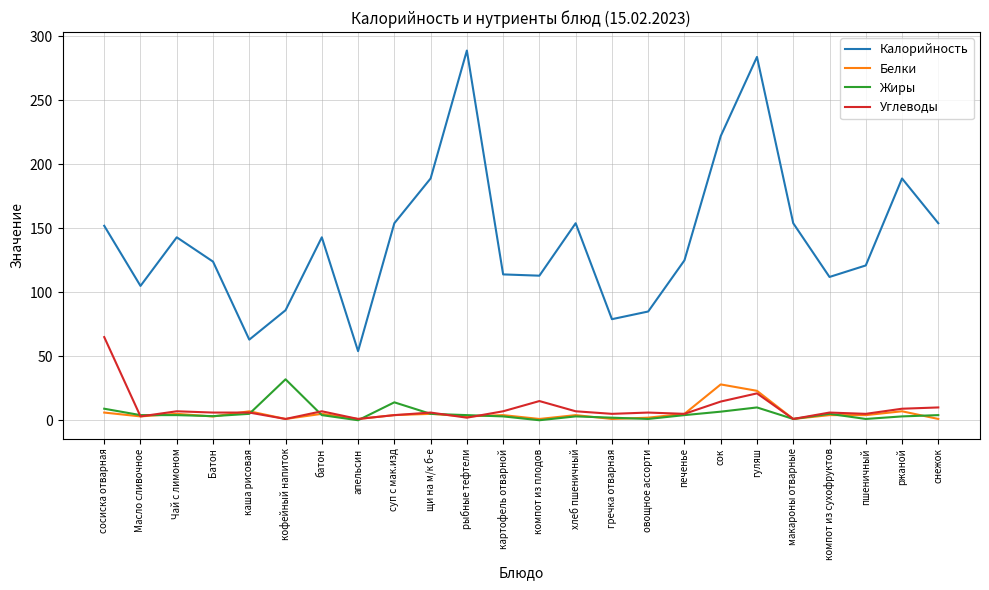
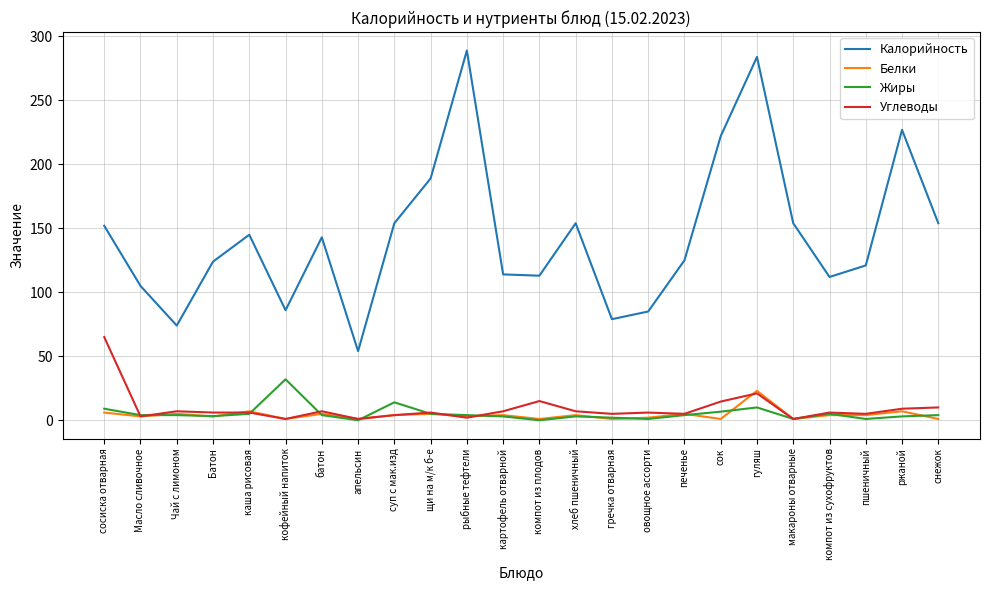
  {
    "Калорийность": {
      "сосиска отварная": 152,
      "Масло сливочное": 105,
-     "Чай с лимоном": 143,
+     "Чай с лимоном": 74,
      "Батон": 124,
-     "каша рисовая": 63,
+     "каша рисовая": 145,
      "кофейный напиток": 86,
      "батон": 143,
      "апельсин": 54,
      "суп с мак.изд": 154,
      "щи на м/к б-е": 189,
      "рыбные тефтели": 289,
      "картофель отварной": 114,
      "компот из плодов": 113,
      "хлеб пшеничный": 154,
      "гречка отварная": 79,
      "овощное ассорти": 85,
      "печенье": 125,
      "сок": 222,
      "гуляш": 284,
      "макароны отварные": 154,
      "компот из сухофруктов": 112,
      "пшеничный": 121,
-     "ржаной": 189,
+     "ржаной": 227,
      "снежок": 154
    },
    "Белки": {
      "сосиска отварная": 6,
-     "сок": 28,
+     "сок": 1,
      "гуляш": 23,
      "ржаной": 7,
      "снежок": 1
    },
    "Жиры": {
      "сосиска отварная": 9,
      "кофейный напиток": 32,
      "суп с мак.изд": 14,
      "сок": 7,
      "гуляш": 10,
      "пшеничный": 1,
      "ржаной": 3,
      "снежок": 4
    },
    "Углеводы": {
      "сосиска отварная": 65,
      "Батон": 6,
      "картофель отварной": 7,
      "компот из плодов": 15,
      "хлеб пшеничный": 7,
      "гречка отварная": 5,
      "овощное ассорти": 6,
      "сок": 15,
      "гуляш": 21,
      "ржаной": 9,
      "снежок": 10
    }
  }
